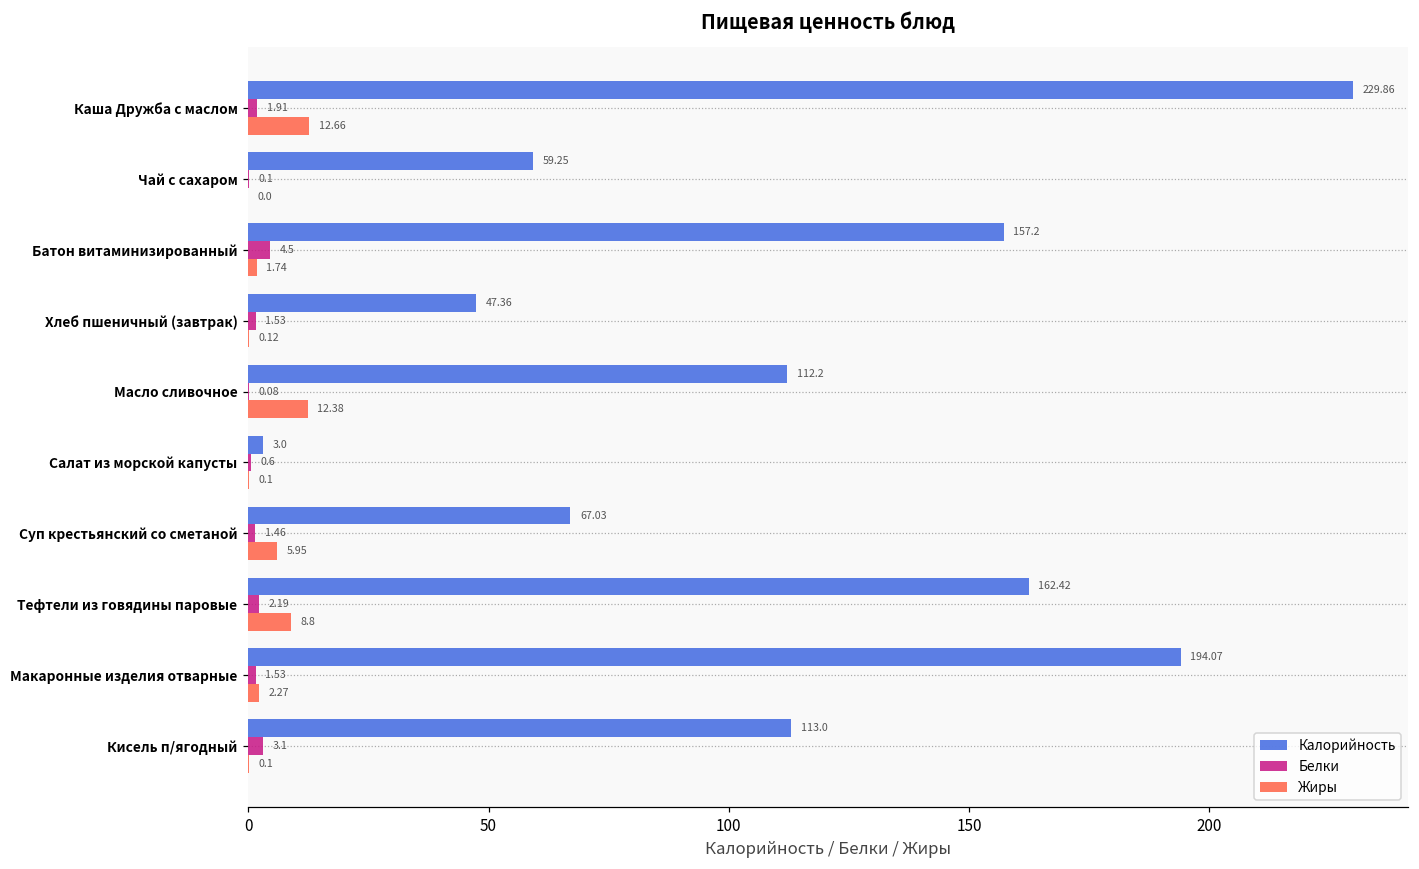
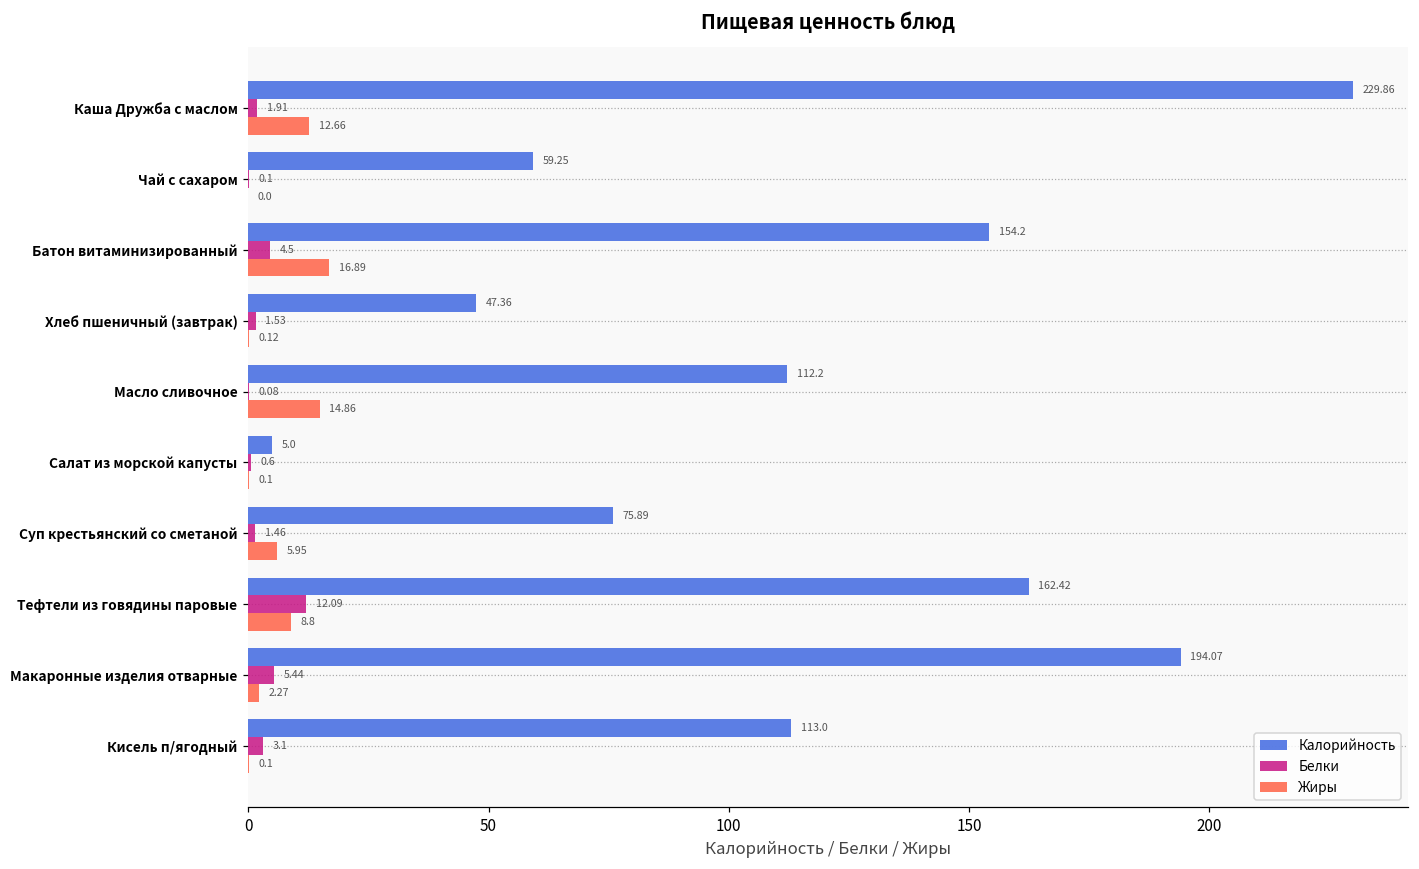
  {
    "Калорийность": {
      "Каша Дружба с маслом": 229.86,
      "Чай с сахаром": 59.25,
-     "Батон витаминизированный": 157.2,
+     "Батон витаминизированный": 154.2,
      "Хлеб пшеничный (завтрак)": 47.36,
      "Масло сливочное": 112.2,
-     "Салат из морской капусты": 3.0,
-     "Суп крестьянский со сметаной": 67.03,
+     "Салат из морской капусты": 5.0,
+     "Суп крестьянский со сметаной": 75.89,
      "Тефтели из говядины паровые": 162.42,
      "Макаронные изделия отварные": 194.07,
      "Кисель п/ягодный": 113.0
    },
    "Белки": {
      "Каша Дружба с маслом": 1.91,
      "Чай с сахаром": 0.1,
      "Батон витаминизированный": 4.5,
      "Хлеб пшеничный (завтрак)": 1.53,
      "Масло сливочное": 0.08,
      "Салат из морской капусты": 0.6,
      "Суп крестьянский со сметаной": 1.46,
-     "Тефтели из говядины паровые": 2.19,
-     "Макаронные изделия отварные": 1.53,
+     "Тефтели из говядины паровые": 12.09,
+     "Макаронные изделия отварные": 5.44,
      "Кисель п/ягодный": 3.1
    },
    "Жиры": {
      "Каша Дружба с маслом": 12.66,
      "Чай с сахаром": 0.0,
-     "Батон витаминизированный": 1.74,
+     "Батон витаминизированный": 16.89,
      "Хлеб пшеничный (завтрак)": 0.12,
-     "Масло сливочное": 12.38,
+     "Масло сливочное": 14.86,
      "Салат из морской капусты": 0.1,
      "Суп крестьянский со сметаной": 5.95,
      "Тефтели из говядины паровые": 8.8,
      "Макаронные изделия отварные": 2.27,
      "Кисель п/ягодный": 0.1
    }
  }
